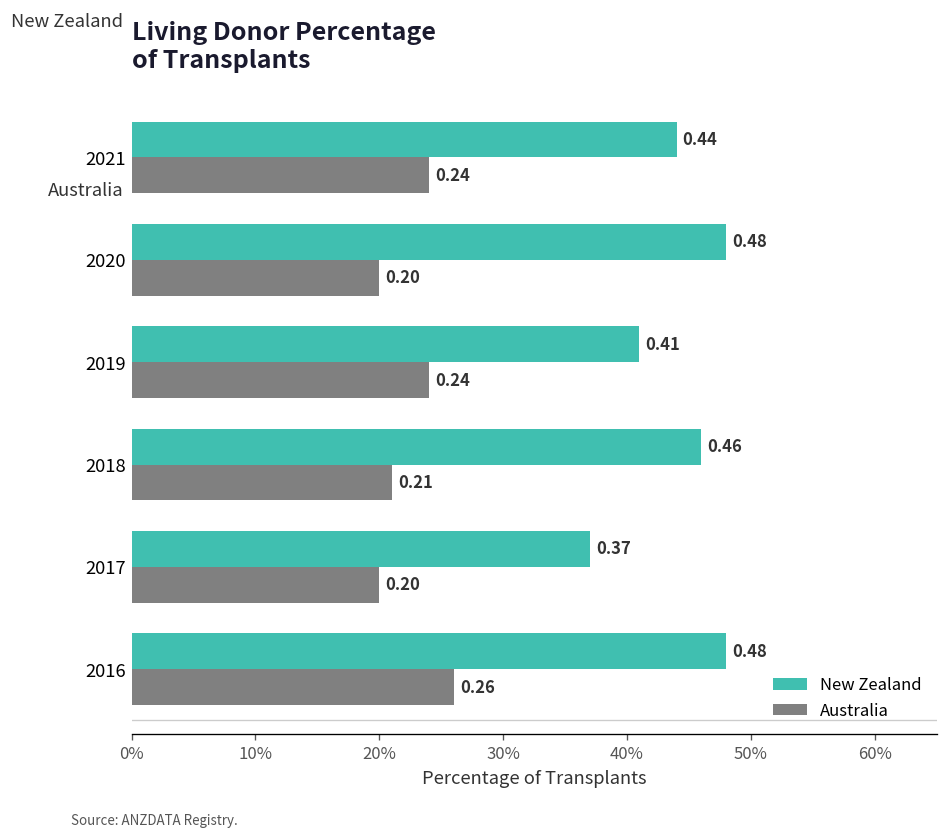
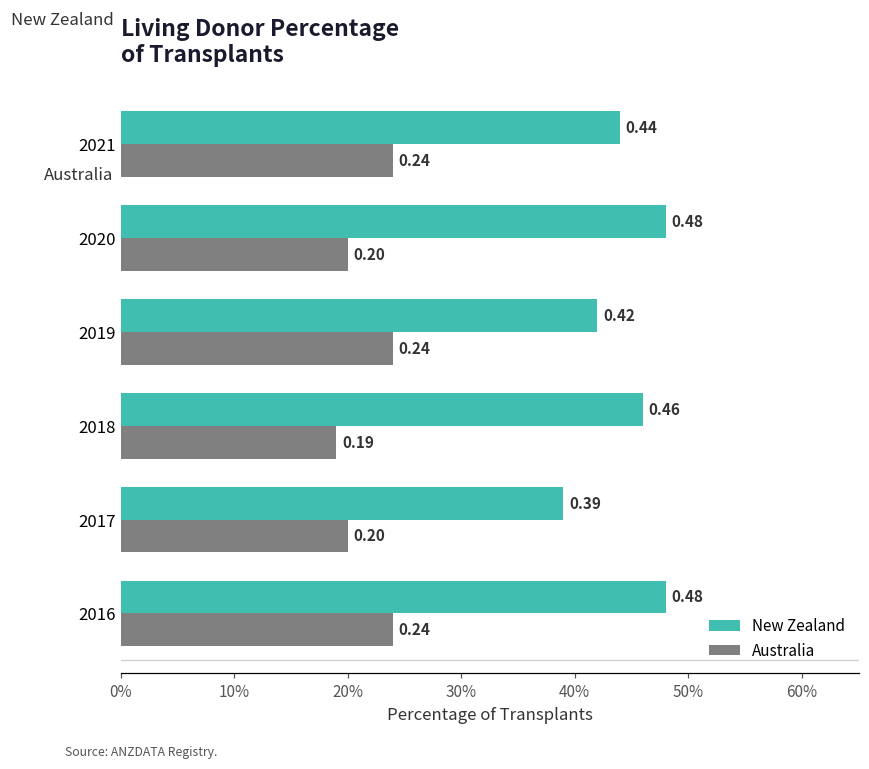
  {
    "New Zealand": {
      "2021": 0.44,
      "2020": 0.48,
-     "2019": 0.41,
+     "2019": 0.42,
      "2018": 0.46,
-     "2017": 0.37,
+     "2017": 0.39,
      "2016": 0.48
    },
    "Australia": {
      "2021": 0.24,
      "2020": 0.20,
      "2019": 0.24,
-     "2018": 0.21,
+     "2018": 0.19,
      "2017": 0.20,
-     "2016": 0.26
+     "2016": 0.24
    }
  }
